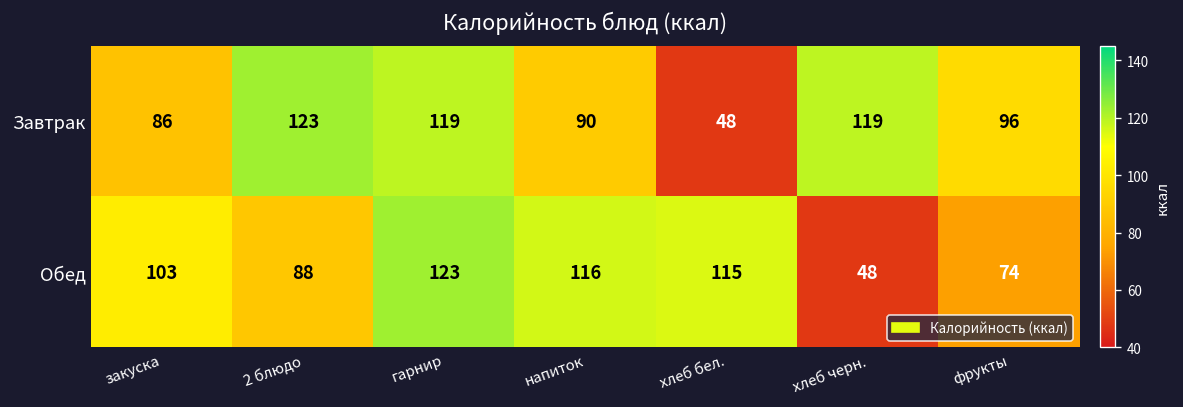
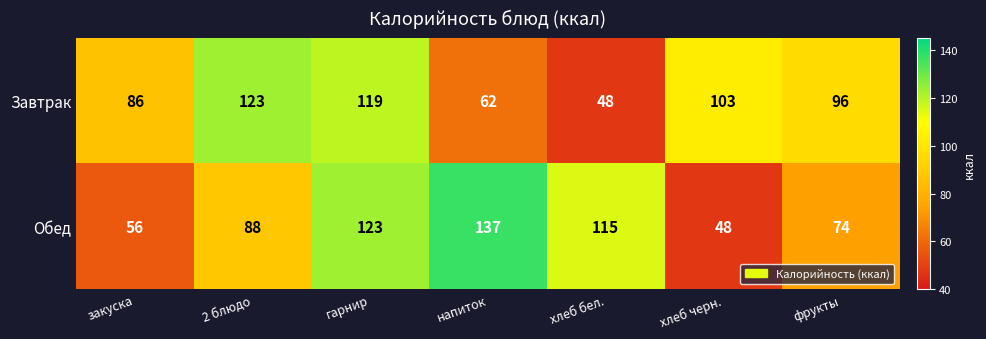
  {
    "Завтрак": {
      "закуска": 86,
      "2 блюдо": 123,
      "гарнир": 119,
-     "напиток": 90,
+     "напиток": 62,
      "хлеб бел.": 48,
-     "хлеб черн.": 119,
+     "хлеб черн.": 103,
      "фрукты": 96
    },
    "Обед": {
-     "закуска": 103,
+     "закуска": 56,
      "2 блюдо": 88,
      "гарнир": 123,
-     "напиток": 116,
+     "напиток": 137,
      "хлеб бел.": 115,
      "хлеб черн.": 48,
      "фрукты": 74
    }
  }
